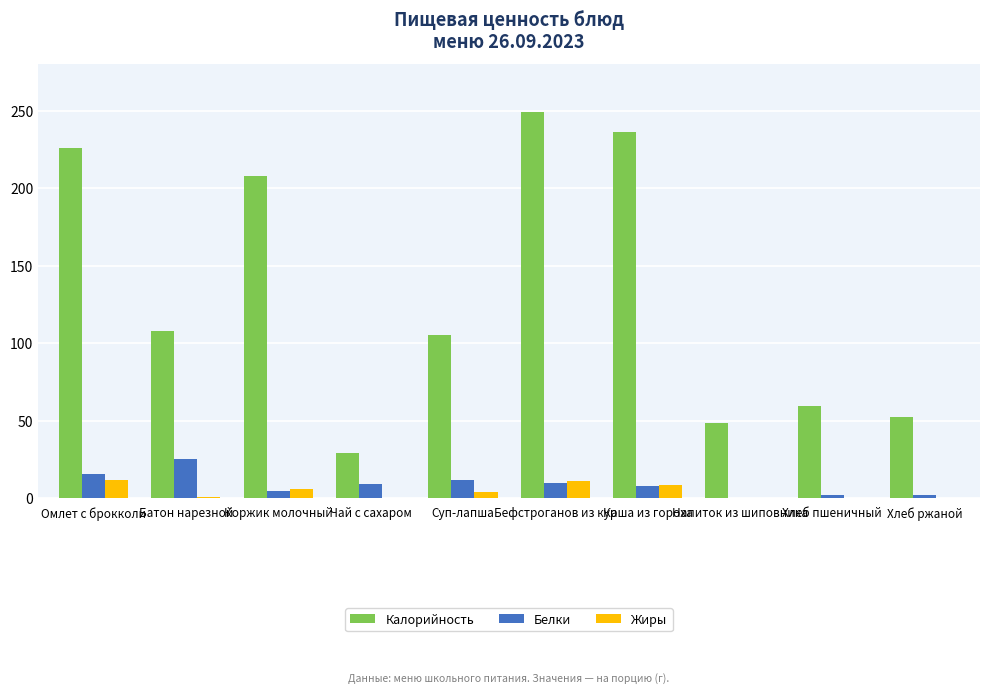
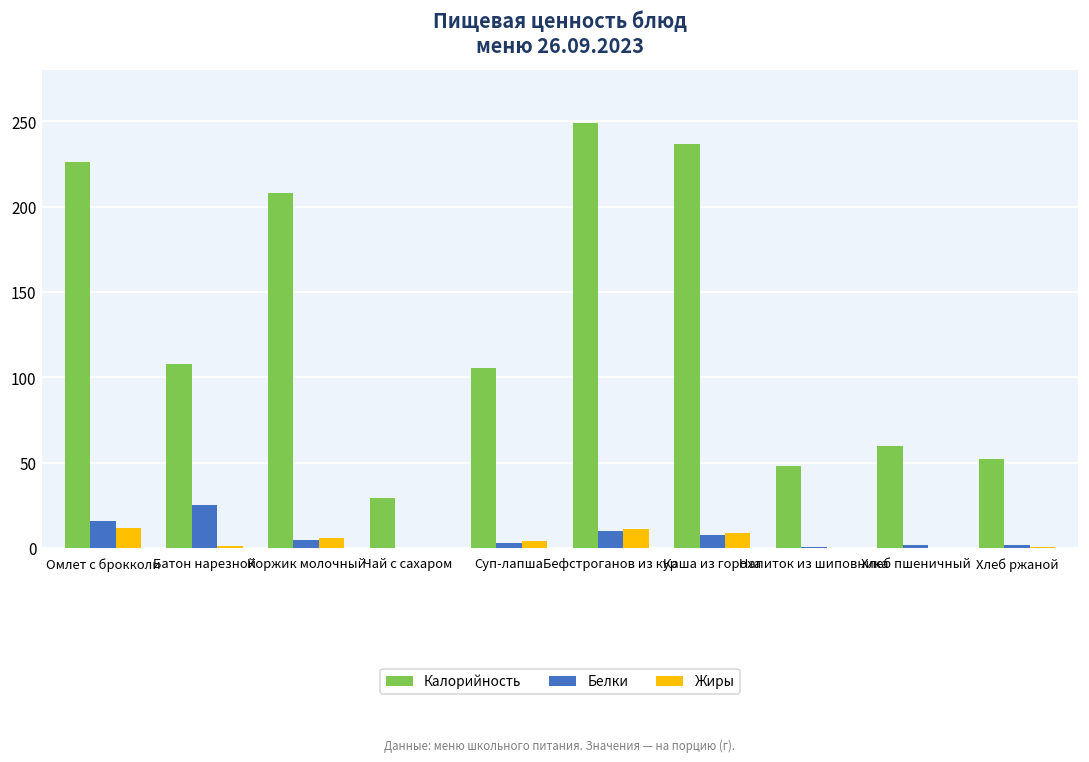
  {
    "Белки": {
      "Омлет с брокколи": 16,
      "Батон нарезной": 25,
      "Коржик молочный": 5,
-     "Чай с сахаром": 9,
-     "Суп-лапша": 12,
+     "Чай с сахаром": 0,
+     "Суп-лапша": 3,
      "Бефстроганов из кур": 10,
      "Хлеб ржаной": 2
    }
  }
